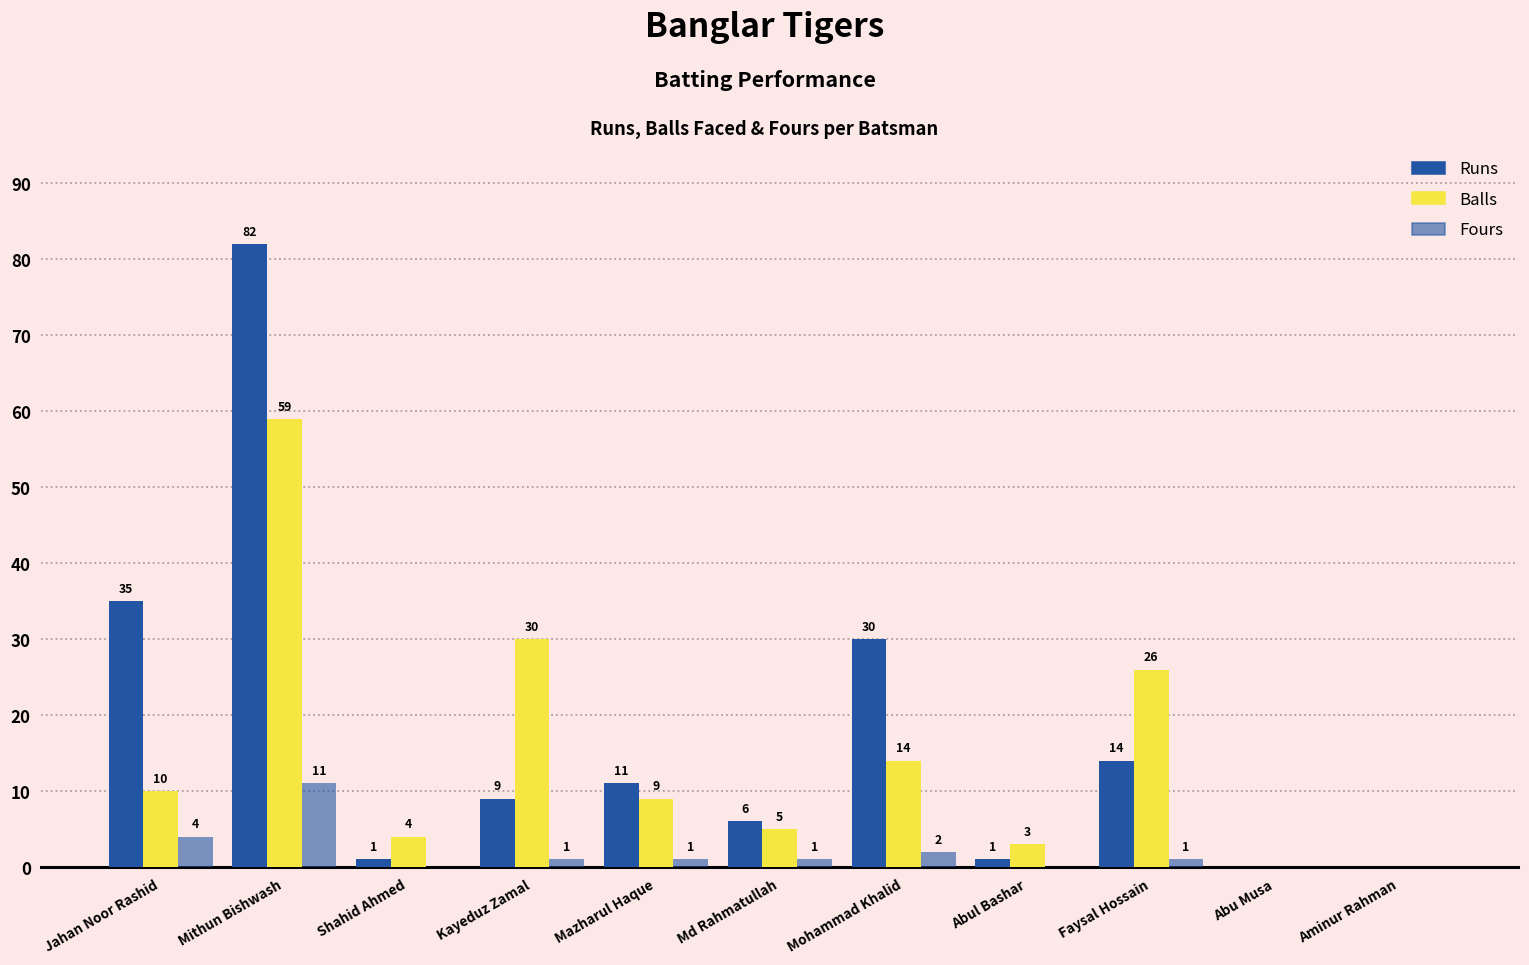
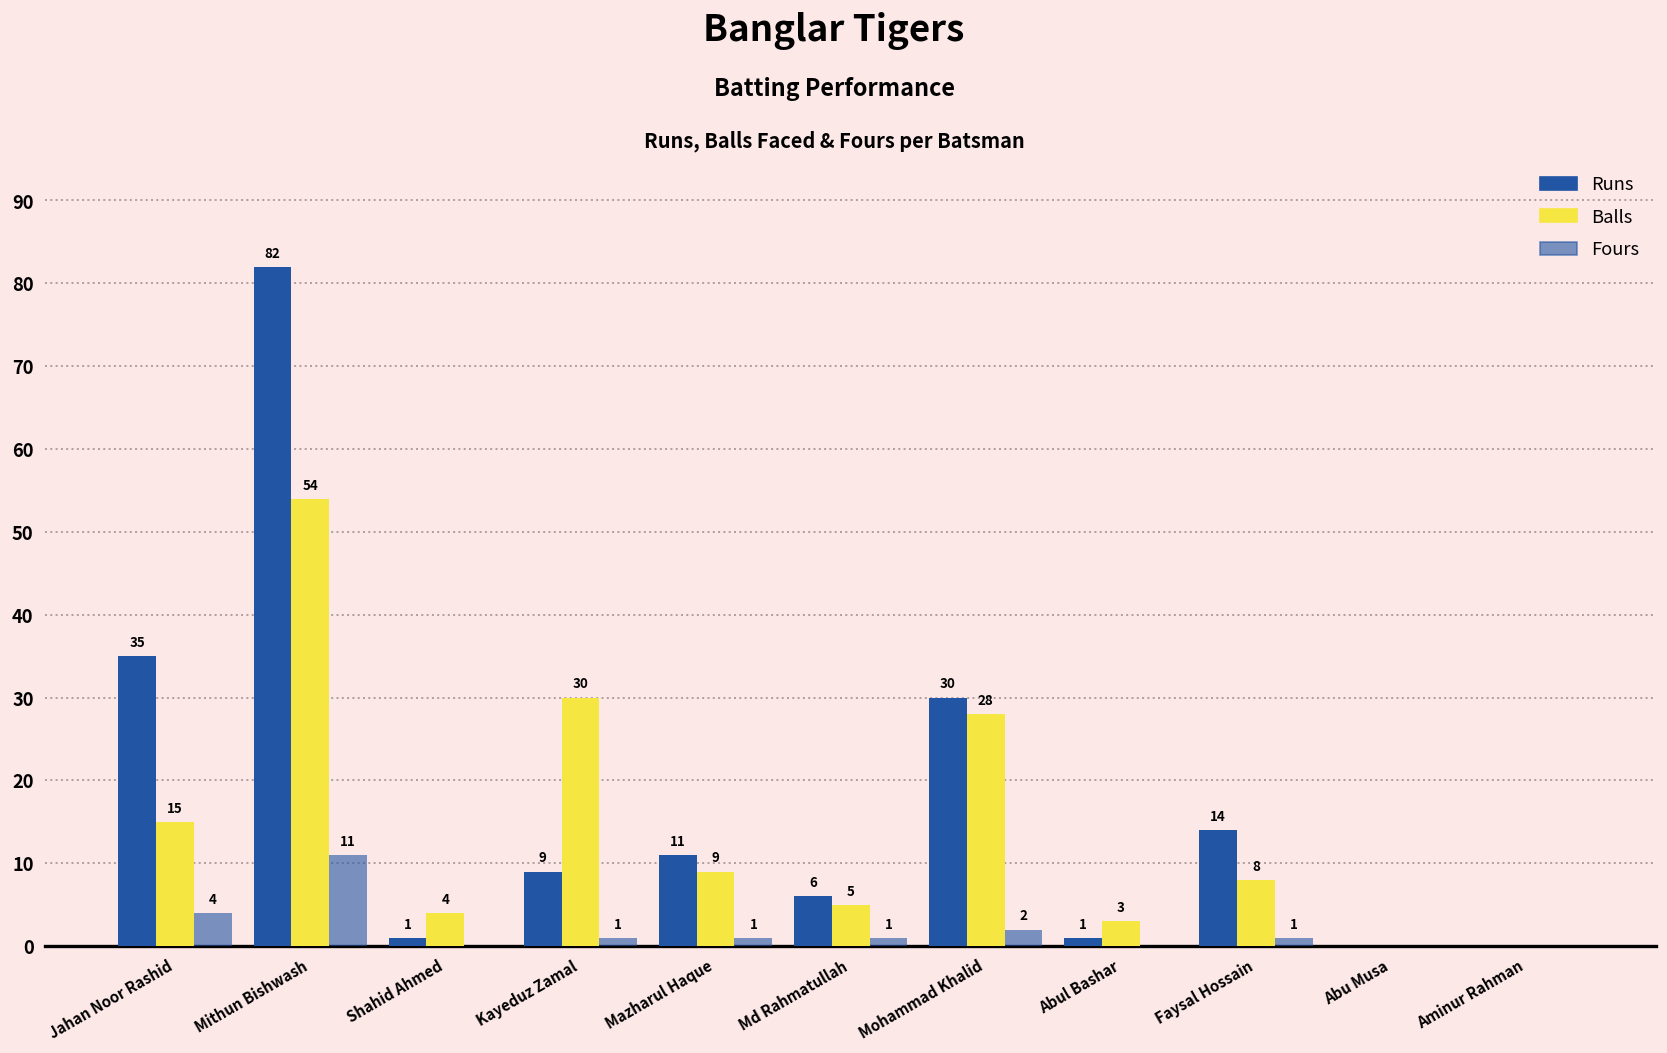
  {
    "Balls": {
-     "Jahan Noor Rashid": 10,
-     "Mithun Bishwash": 59,
+     "Jahan Noor Rashid": 15,
+     "Mithun Bishwash": 54,
      "Shahid Ahmed": 4,
      "Kayeduz Zamal": 30,
      "Mazharul Haque": 9,
      "Md Rahmatullah": 5,
-     "Mohammad Khalid": 14,
+     "Mohammad Khalid": 28,
      "Abul Bashar": 3,
-     "Faysal Hossain": 26
+     "Faysal Hossain": 8
    }
  }
